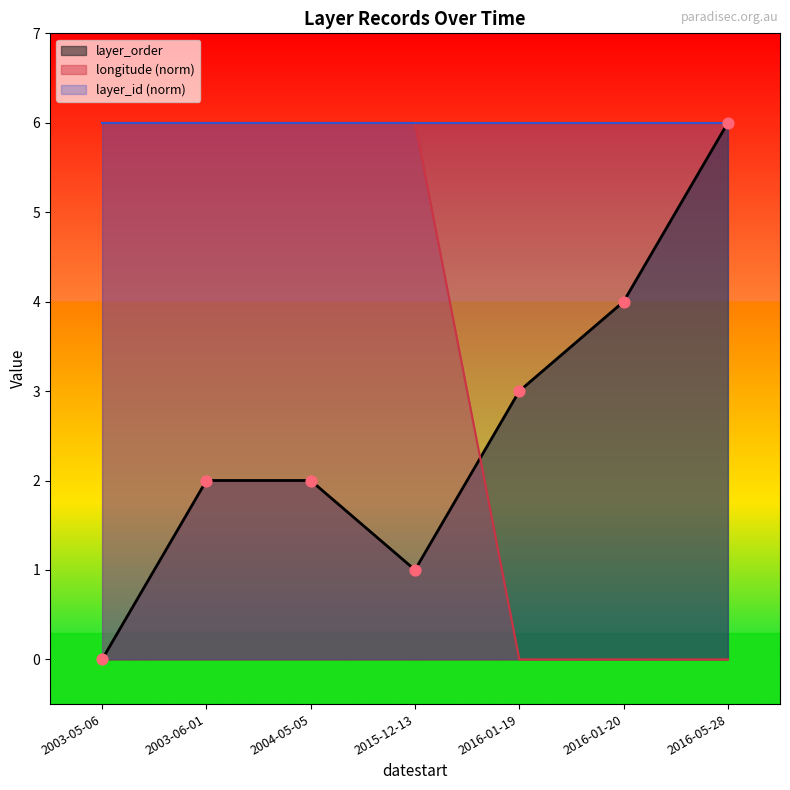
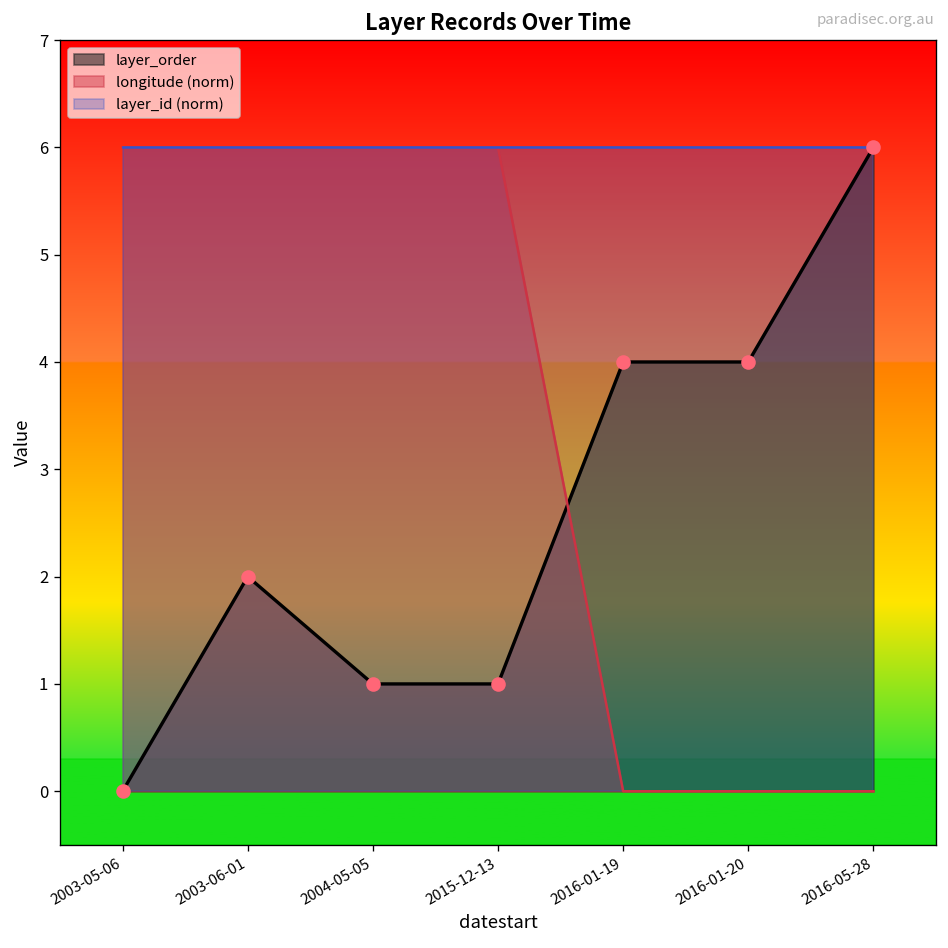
  {
    "layer_order": {
      "2003-06-01": 2,
-     "2004-05-05": 2,
+     "2004-05-05": 1,
      "2015-12-13": 1,
-     "2016-01-19": 3,
+     "2016-01-19": 4,
      "2016-01-20": 4
    },
    "layer_id (norm)": {
      "2016-01-19": 6,
      "2016-01-20": 6
    }
  }
